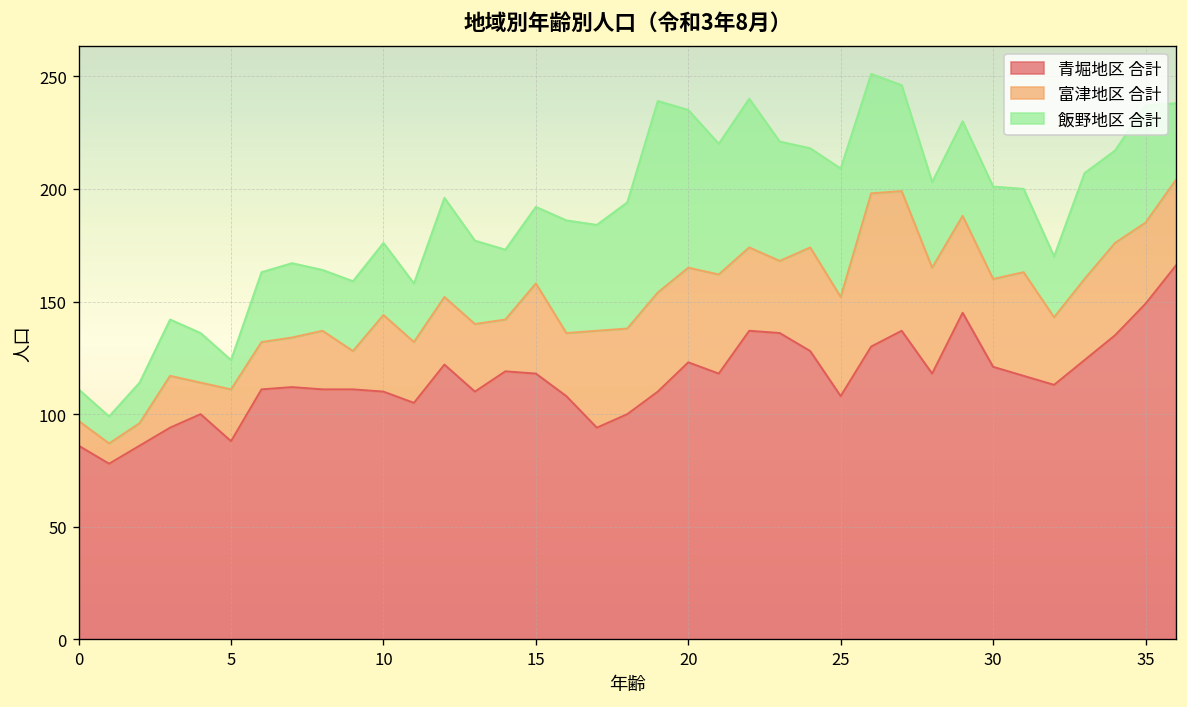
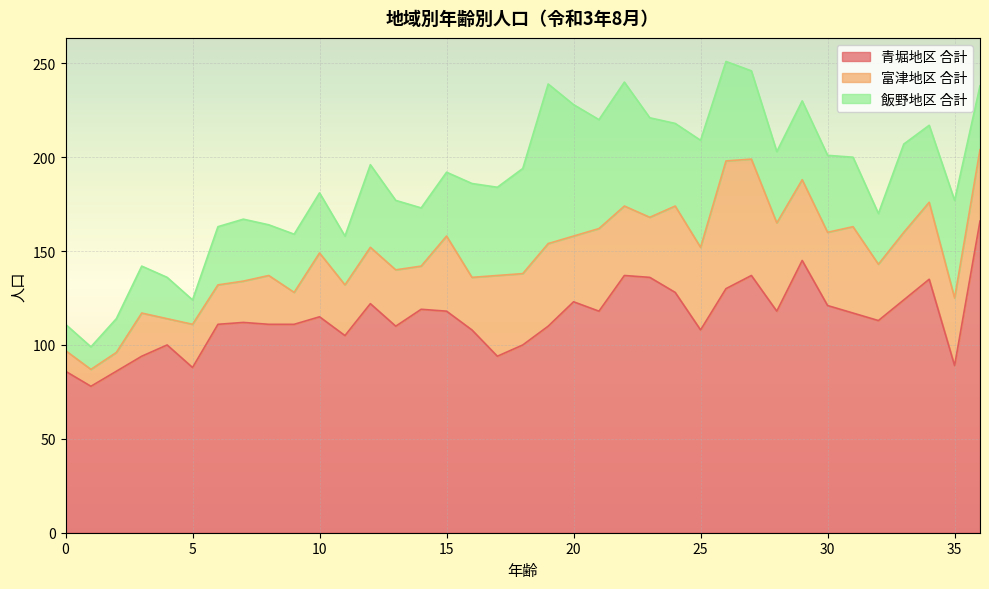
  {
    "青堀地区 合計": {
      "0": 86,
      "5": 88,
-     "10": 110,
+     "10": 115,
      "15": 118,
      "20": 123,
      "25": 108,
      "30": 121,
-     "35": 149
+     "35": 89
    },
    "富津地区 合計": {
      "0": 11,
      "5": 23,
      "10": 34,
      "15": 40,
-     "20": 42,
+     "20": 35,
      "25": 44,
      "30": 39,
      "35": 36
    },
    "飯野地区 合計": {
      "0": 14,
      "5": 13,
      "10": 32,
      "15": 34,
      "20": 70,
      "25": 57,
      "30": 41
    }
  }
